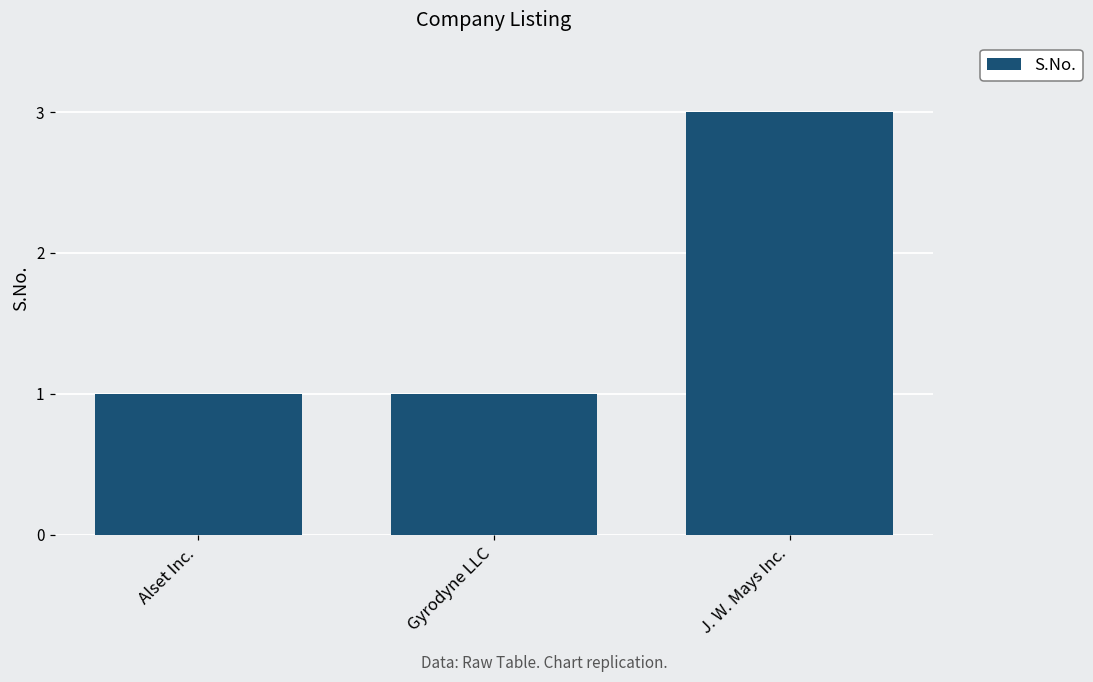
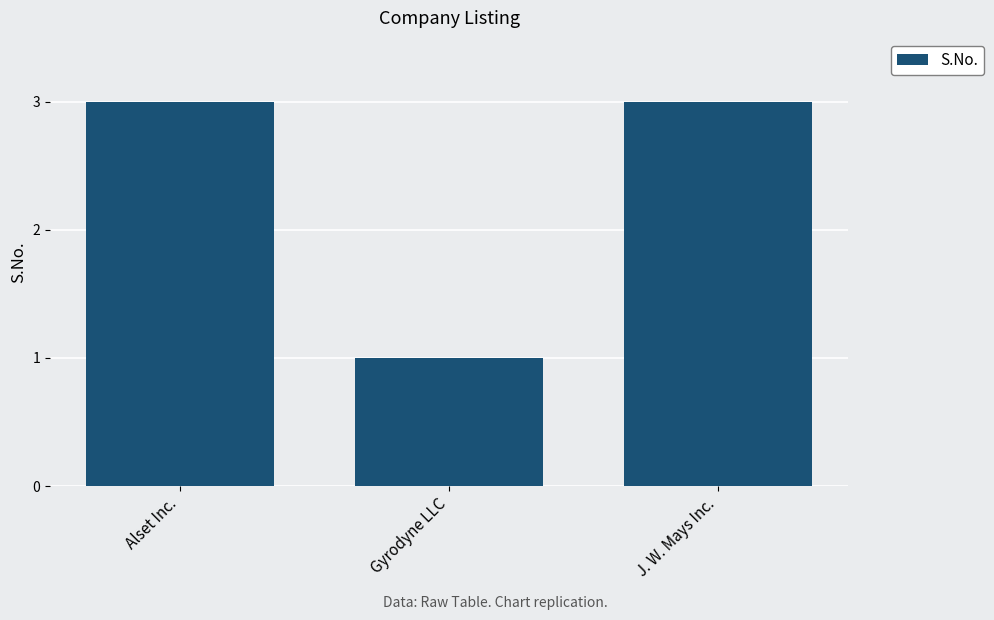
  {
-   "Alset Inc.": 1,
+   "Alset Inc.": 3,
    "Gyrodyne LLC": 1,
    "J. W. Mays Inc.": 3
  }
